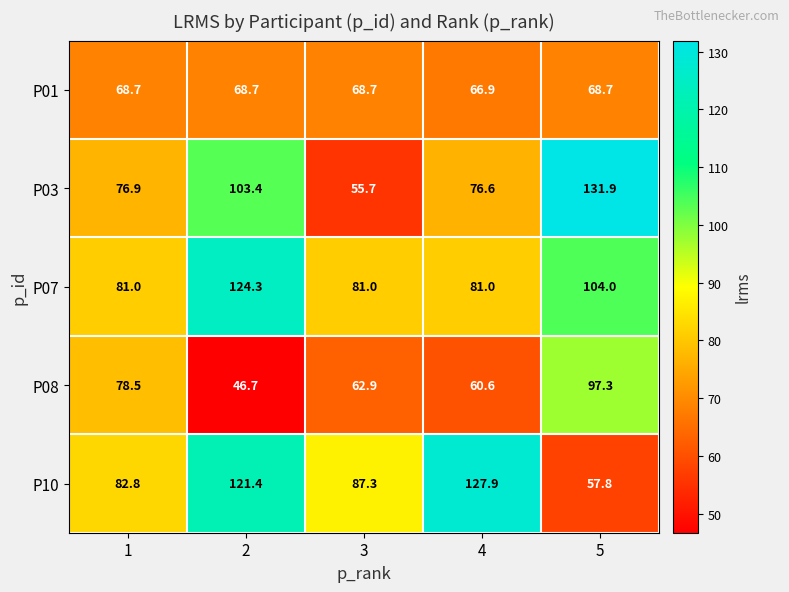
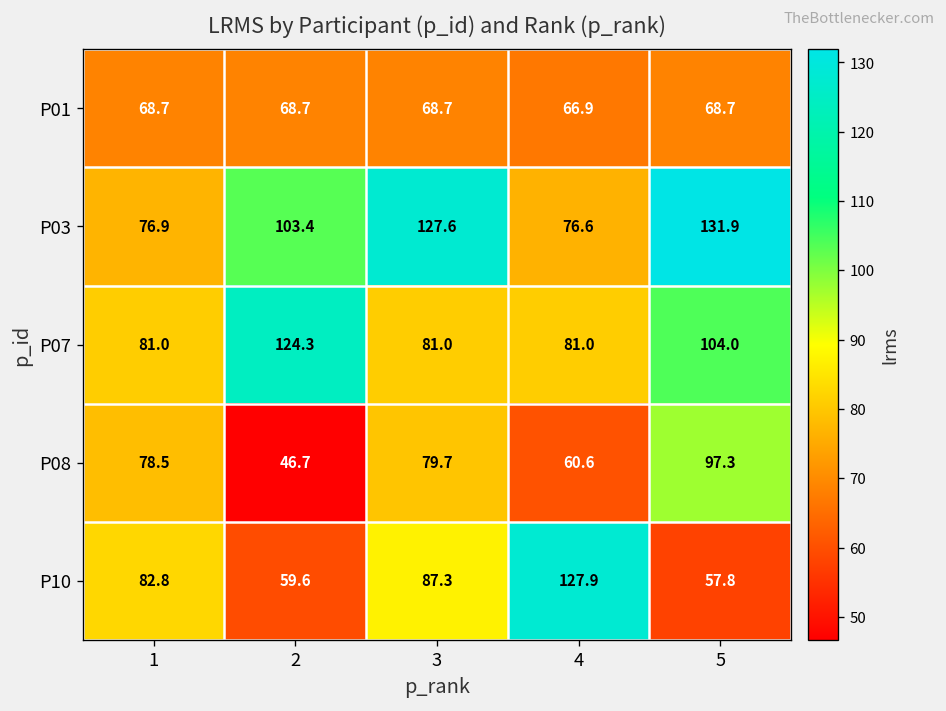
  {
    "P01": {
      "1": 68.7,
      "2": 68.7,
      "3": 68.7,
      "4": 66.9,
      "5": 68.7
    },
    "P03": {
      "1": 76.9,
      "2": 103.4,
-     "3": 55.7,
+     "3": 127.6,
      "4": 76.6,
      "5": 131.9
    },
    "P07": {
      "1": 81.0,
      "2": 124.3,
      "3": 81.0,
      "4": 81.0,
      "5": 104.0
    },
    "P08": {
      "1": 78.5,
      "2": 46.7,
-     "3": 62.9,
+     "3": 79.7,
      "4": 60.6,
      "5": 97.3
    },
    "P10": {
      "1": 82.8,
-     "2": 121.4,
+     "2": 59.6,
      "3": 87.3,
      "4": 127.9,
      "5": 57.8
    }
  }
